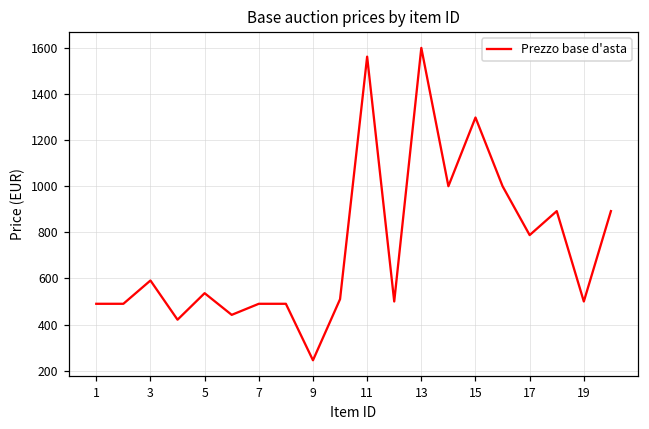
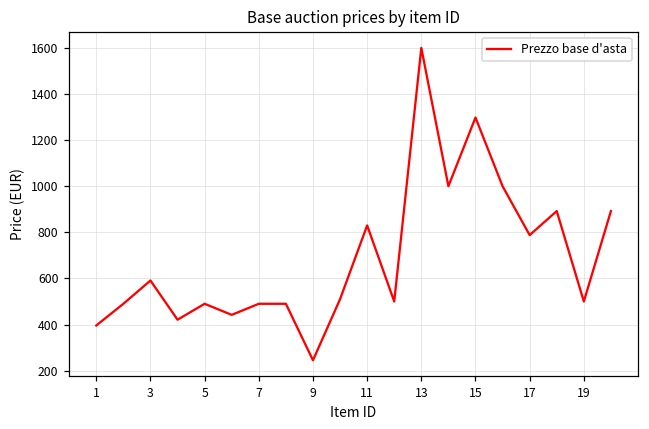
  {
-   "1": 490,
+   "1": 400,
    "3": 590,
-   "5": 540,
+   "5": 490,
    "7": 490,
    "9": 250,
-   "11": 1560,
+   "11": 830,
    "13": 1600,
    "15": 1300,
    "17": 790,
    "19": 500
  }
